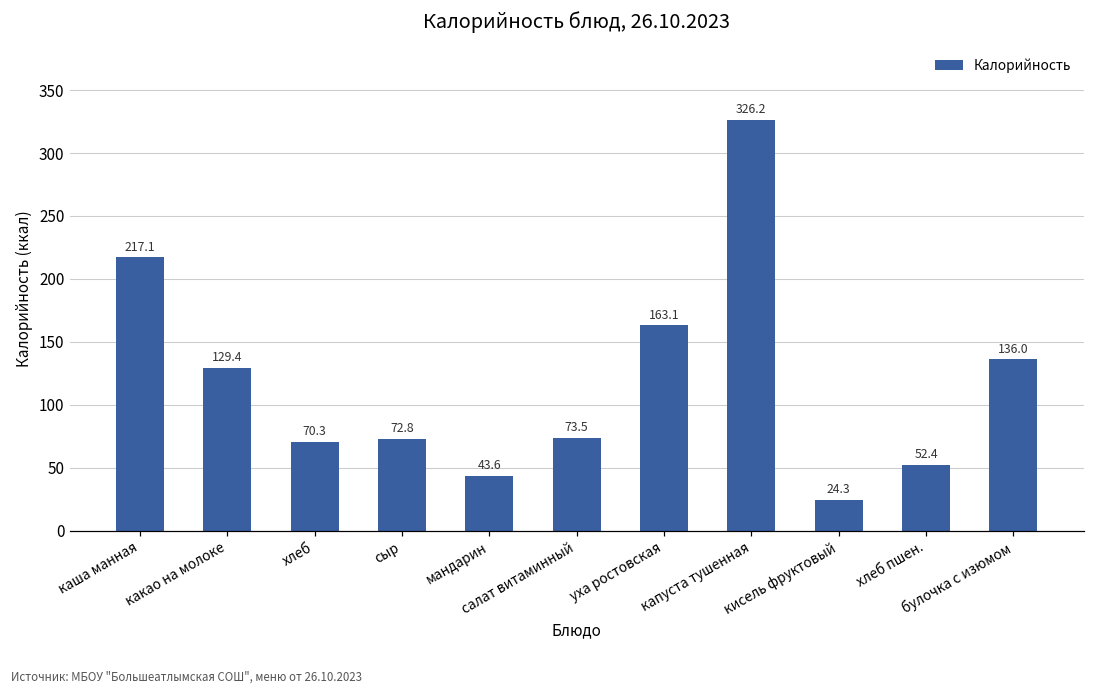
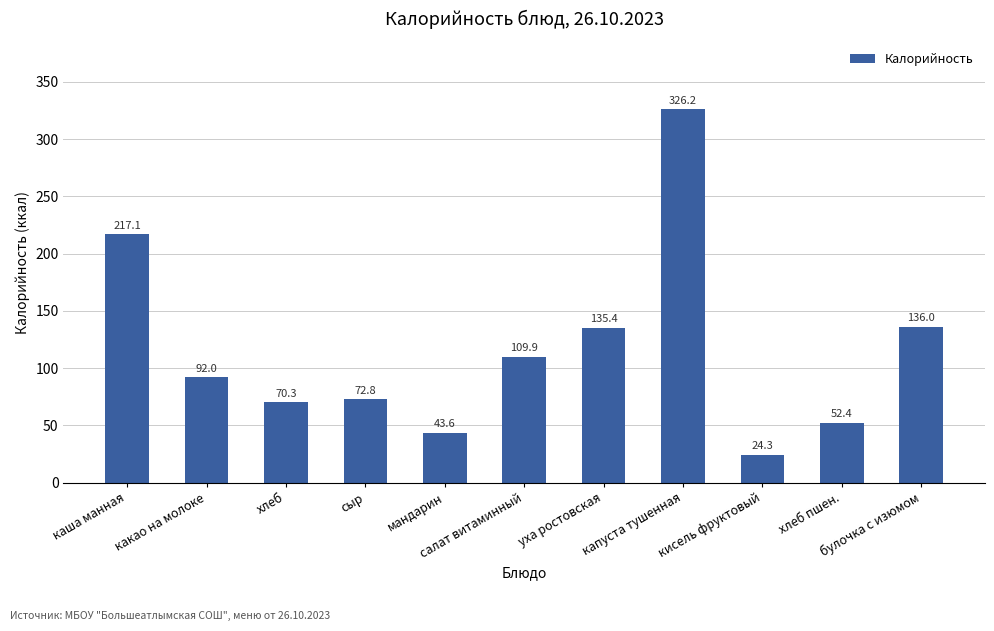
  {
    "каша манная": 217.1,
-   "какао на молоке": 129.4,
+   "какао на молоке": 92.0,
    "хлеб": 70.3,
    "сыр": 72.8,
    "мандарин": 43.6,
-   "салат витаминный": 73.5,
-   "уха ростовская": 163.1,
+   "салат витаминный": 109.9,
+   "уха ростовская": 135.4,
    "капуста тушенная": 326.2,
    "кисель фруктовый": 24.3,
    "хлеб пшен.": 52.4,
    "булочка с изюмом": 136.0
  }
